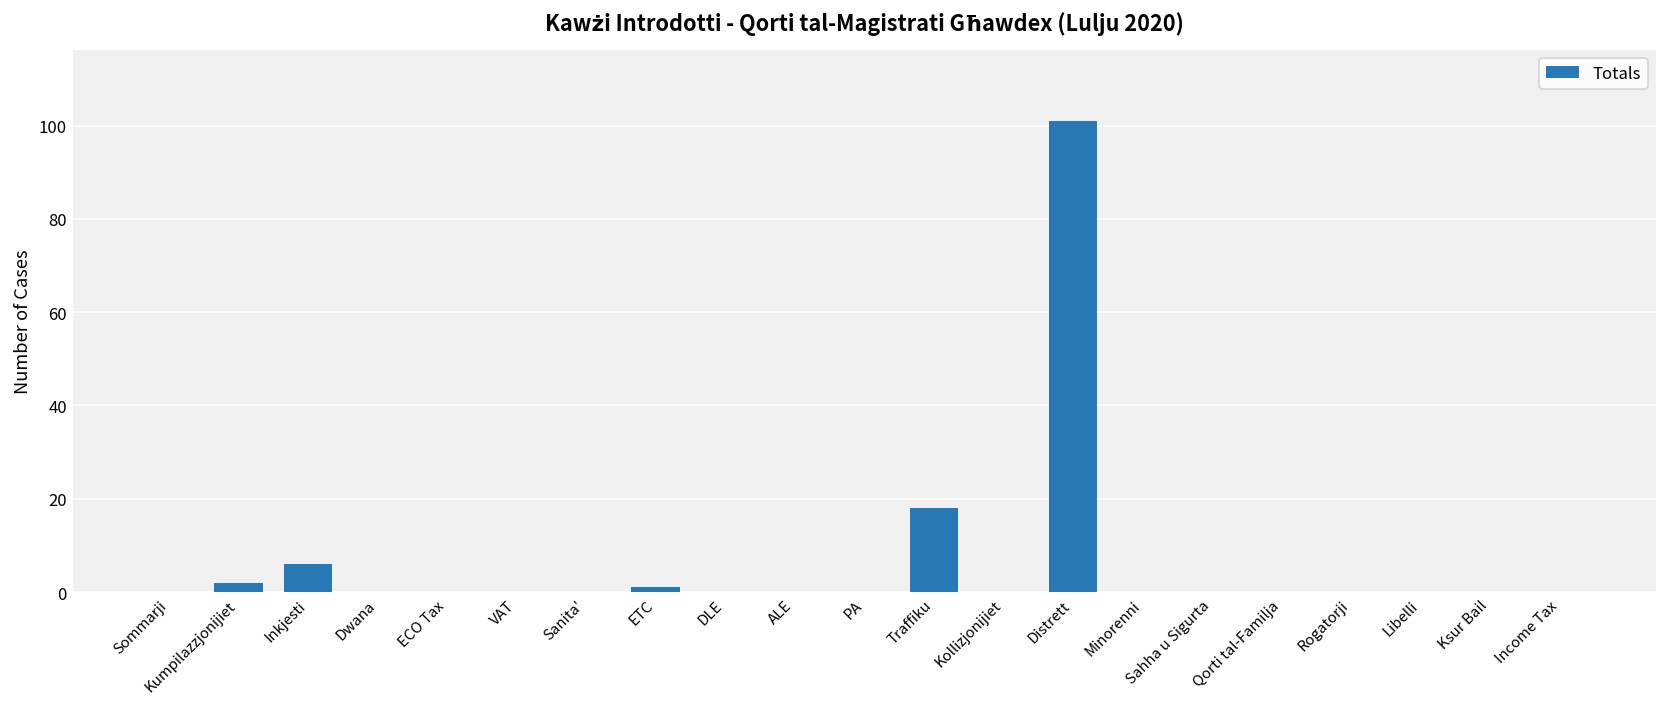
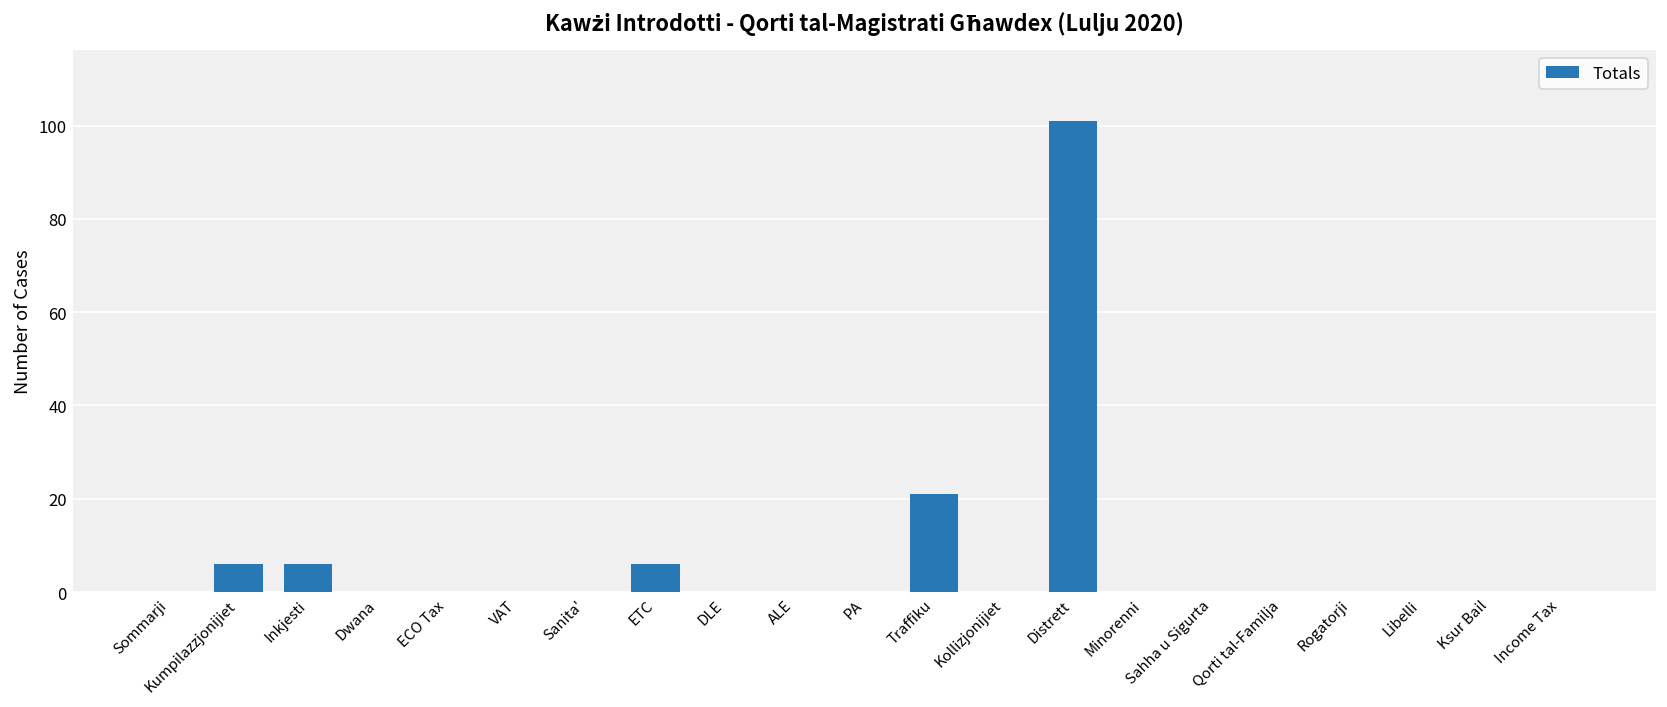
  {
    "Sommarji": 0,
-   "Kumpilazzjonijiet": 2,
+   "Kumpilazzjonijiet": 6,
    "Inkjesti": 6,
    "Dwana": 0,
    "ECO Tax": 0,
    "VAT": 0,
    "Sanita'": 0,
-   "ETC": 1,
+   "ETC": 6,
    "DLE": 0,
    "ALE": 0,
    "PA": 0,
-   "Traffiku": 18,
+   "Traffiku": 21,
    "Kollizjonijiet": 0,
    "Distrett": 101,
    "Minorenni": 0,
    "Sahha u Sigurta": 0,
    "Qorti tal-Familja": 0,
    "Rogatorji": 0,
    "Libelli": 0,
    "Ksur Bail": 0,
    "Income Tax": 0
  }
